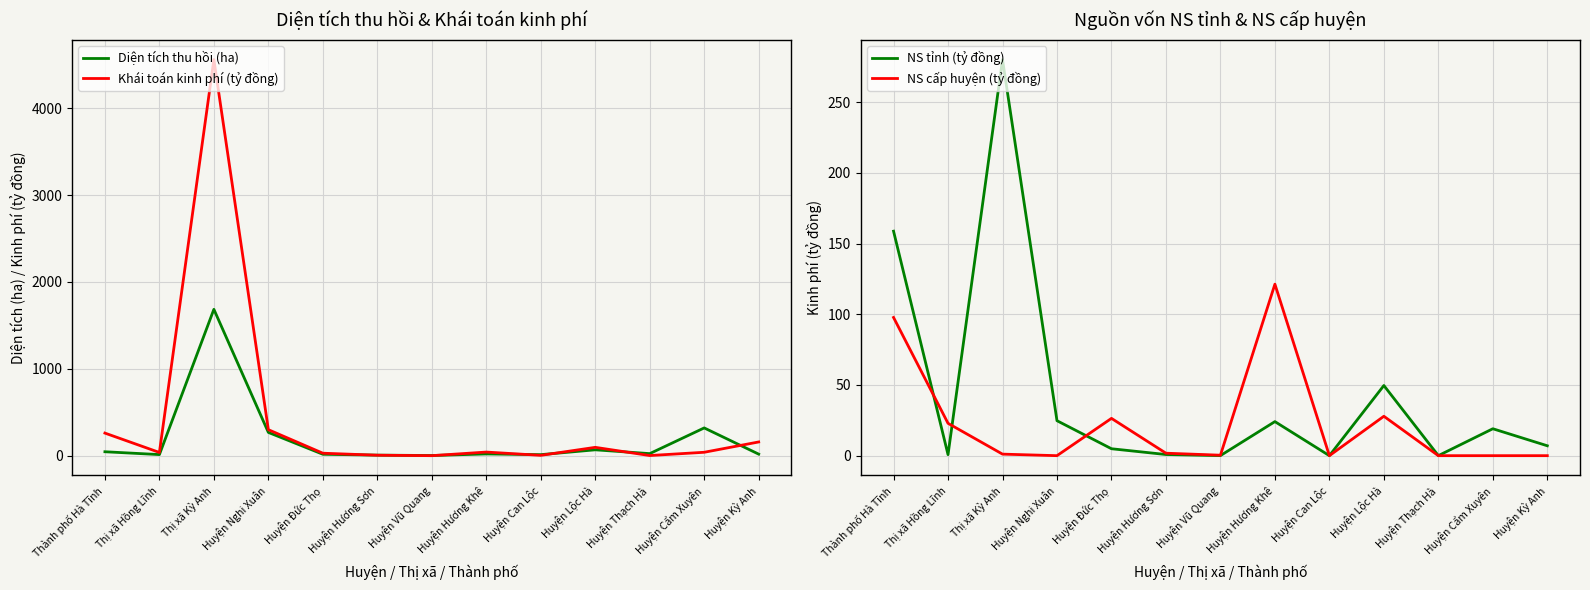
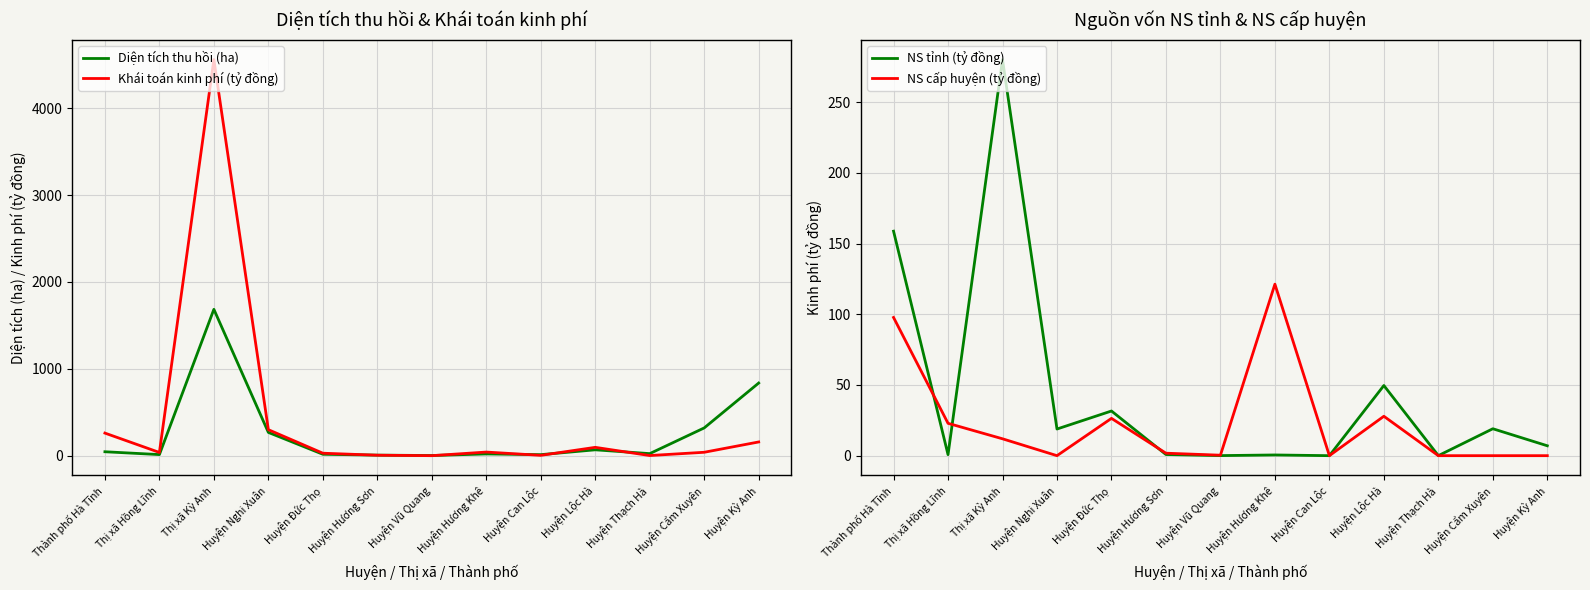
  {
    "Diện tích thu hồi & Khái toán kinh phí": {
      "Diện tích thu hồi (ha)": {
        "Thành phố Hà Tĩnh": 0,
        "Thị xã Kỳ Anh": 1700,
        "Huyện Nghi Xuân": 300,
        "Huyện Cẩm Xuyên": 300,
-       "Huyện Kỳ Anh": 0
+       "Huyện Kỳ Anh": 800
      },
      "Khái toán kinh phí (tỷ đồng)": {
        "Thành phố Hà Tĩnh": 300,
        "Huyện Nghi Xuân": 300,
        "Huyện Cẩm Xuyên": 0,
        "Huyện Kỳ Anh": 200
      }
    },
    "Nguồn vốn NS tỉnh & NS cấp huyện": {
      "NS tỉnh (tỷ đồng)": {
        "Thành phố Hà Tĩnh": 159,
        "Thị xã Hồng Lĩnh": 1,
-       "Huyện Nghi Xuân": 25,
-       "Huyện Đức Thọ": 5,
-       "Huyện Hương Khê": 24,
+       "Huyện Nghi Xuân": 19,
+       "Huyện Đức Thọ": 32,
+       "Huyện Hương Khê": 1,
        "Huyện Lộc Hà": 50,
        "Huyện Cẩm Xuyên": 19,
        "Huyện Kỳ Anh": 7
      },
      "NS cấp huyện (tỷ đồng)": {
        "Thành phố Hà Tĩnh": 98,
        "Thị xã Hồng Lĩnh": 23,
-       "Thị xã Kỳ Anh": 1,
+       "Thị xã Kỳ Anh": 12,
        "Huyện Nghi Xuân": 0,
        "Huyện Đức Thọ": 26,
        "Huyện Hương Khê": 121,
        "Huyện Lộc Hà": 28,
        "Huyện Cẩm Xuyên": 0,
        "Huyện Kỳ Anh": 0
      }
    }
  }
